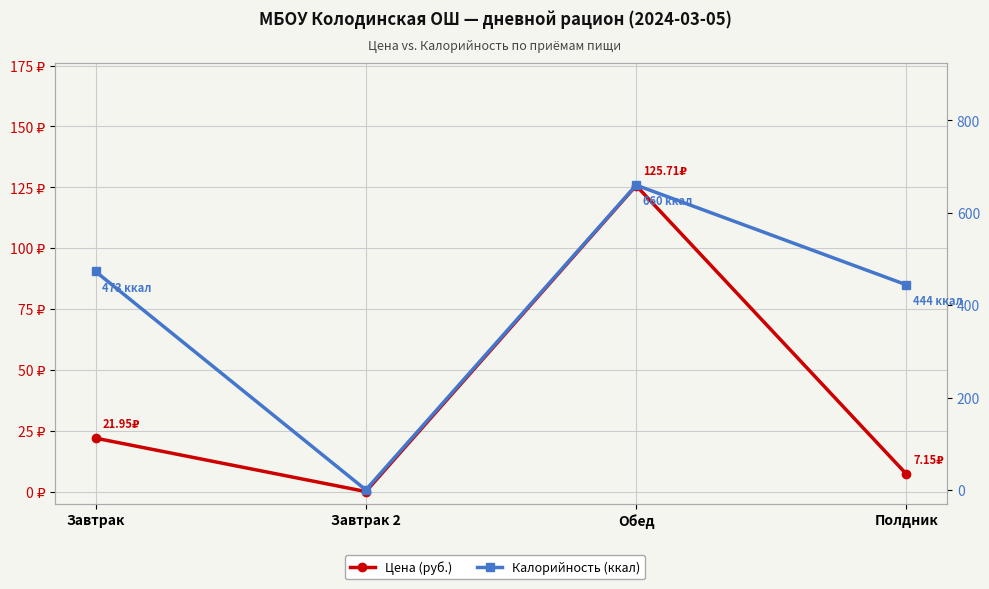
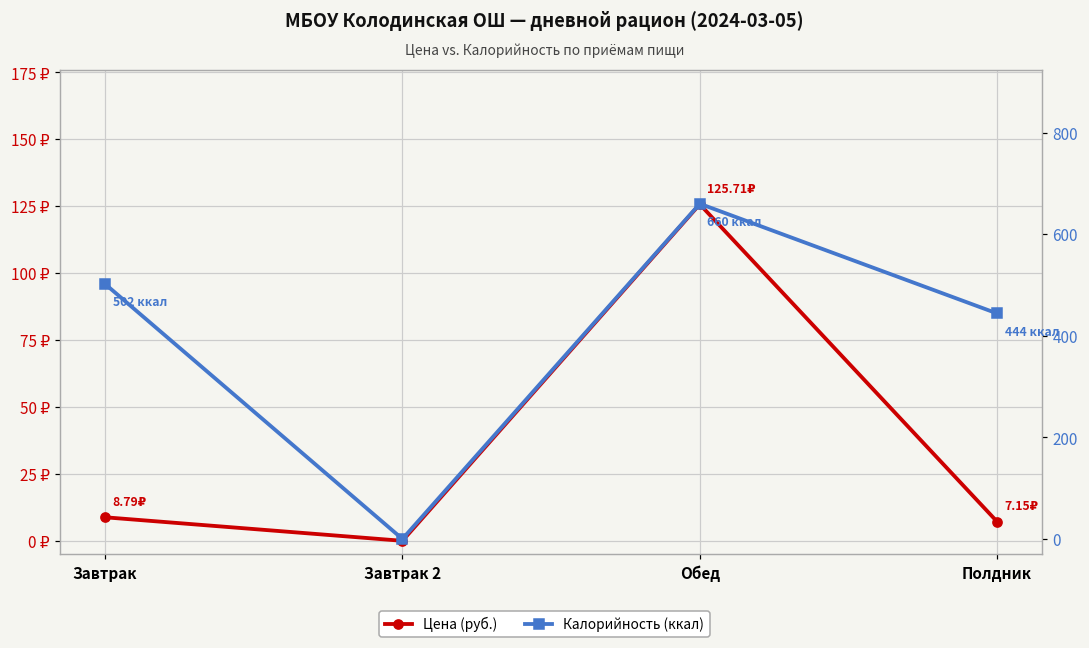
  {
    "Цена (руб.)": {
-     "Завтрак": "21.95₽",
+     "Завтрак": "8.79₽",
      "Обед": "125.71₽",
      "Полдник": "7.15₽"
    },
    "Калорийность (ккал)": {
-     "Завтрак": "473",
+     "Завтрак": "502",
      "Обед": "660",
      "Полдник": "444"
    }
  }
